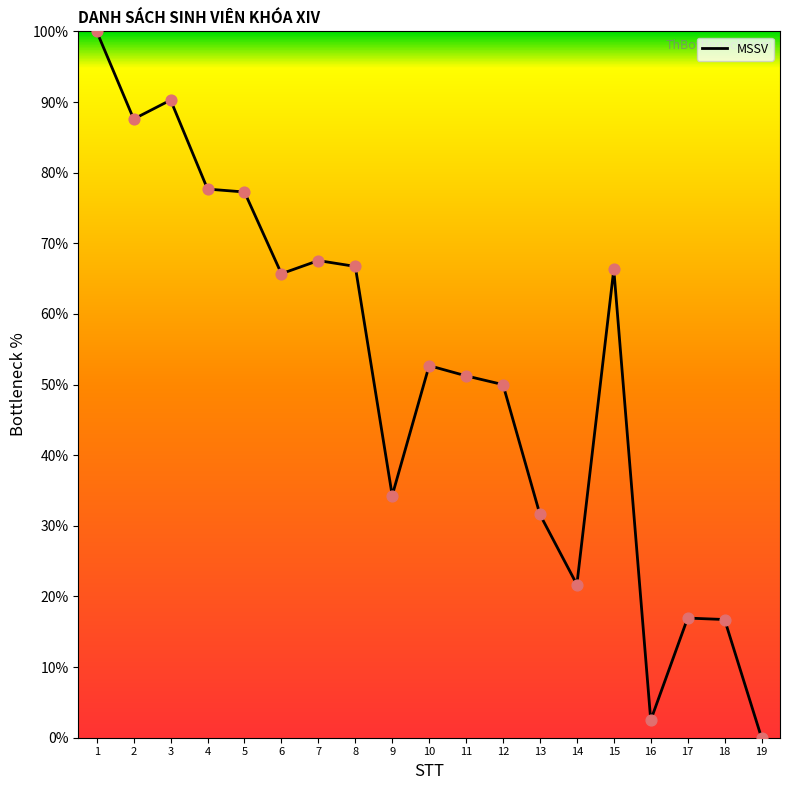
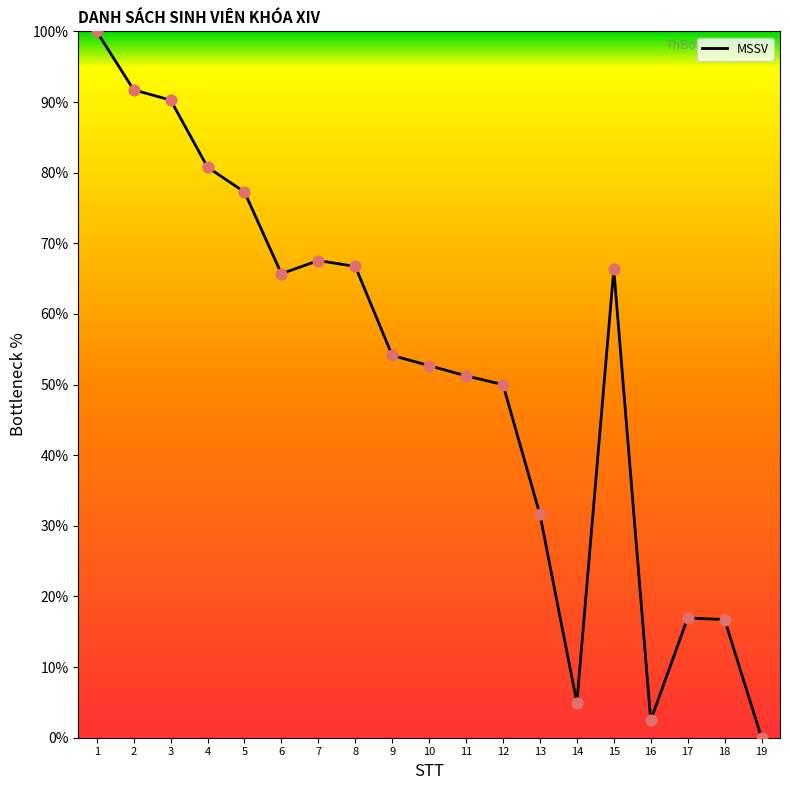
  {
    "1": "100%",
-   "2": "88%",
+   "2": "92%",
    "3": "90%",
-   "4": "78%",
+   "4": "81%",
    "5": "77%",
    "6": "66%",
    "7": "68%",
    "8": "67%",
-   "9": "34%",
+   "9": "54%",
    "10": "53%",
    "11": "51%",
    "12": "50%",
    "13": "32%",
-   "14": "22%",
+   "14": "5%",
    "15": "66%",
    "16": "2%",
    "17": "17%",
    "18": "17%",
    "19": "0%"
  }
